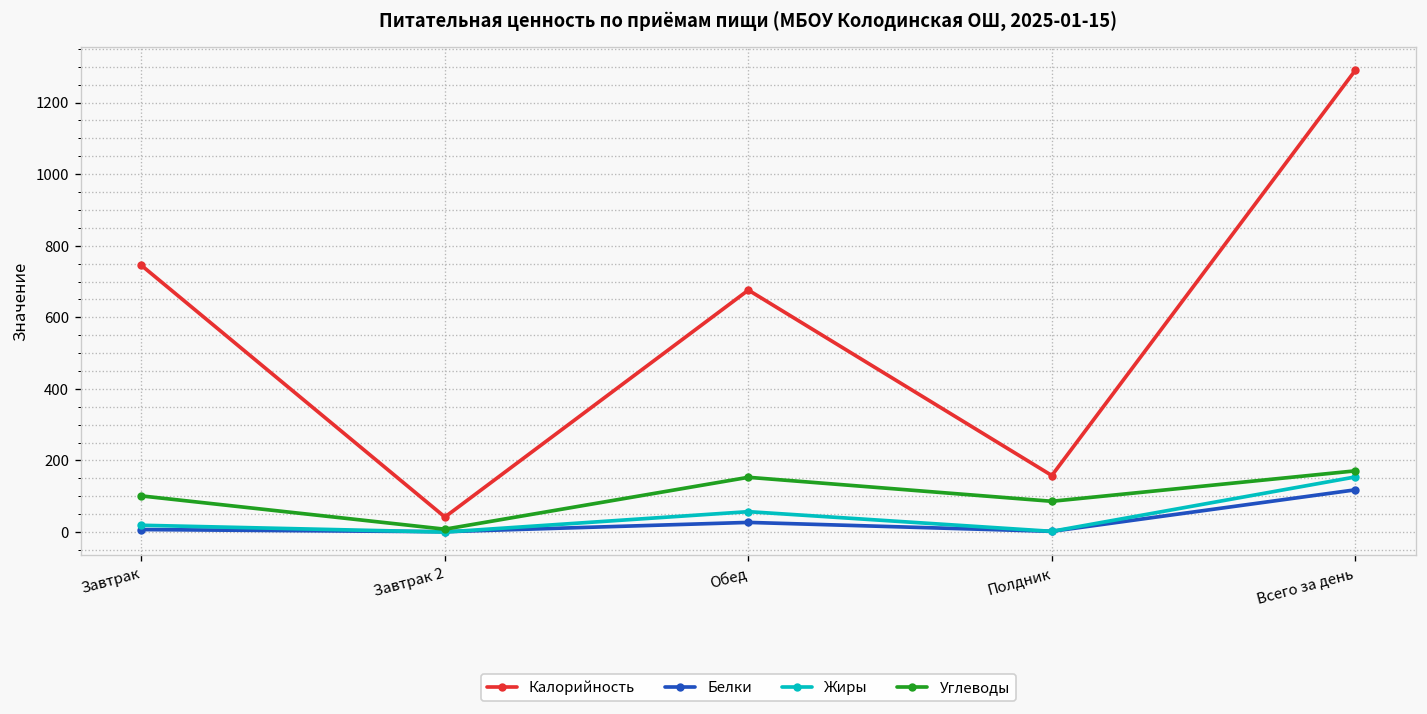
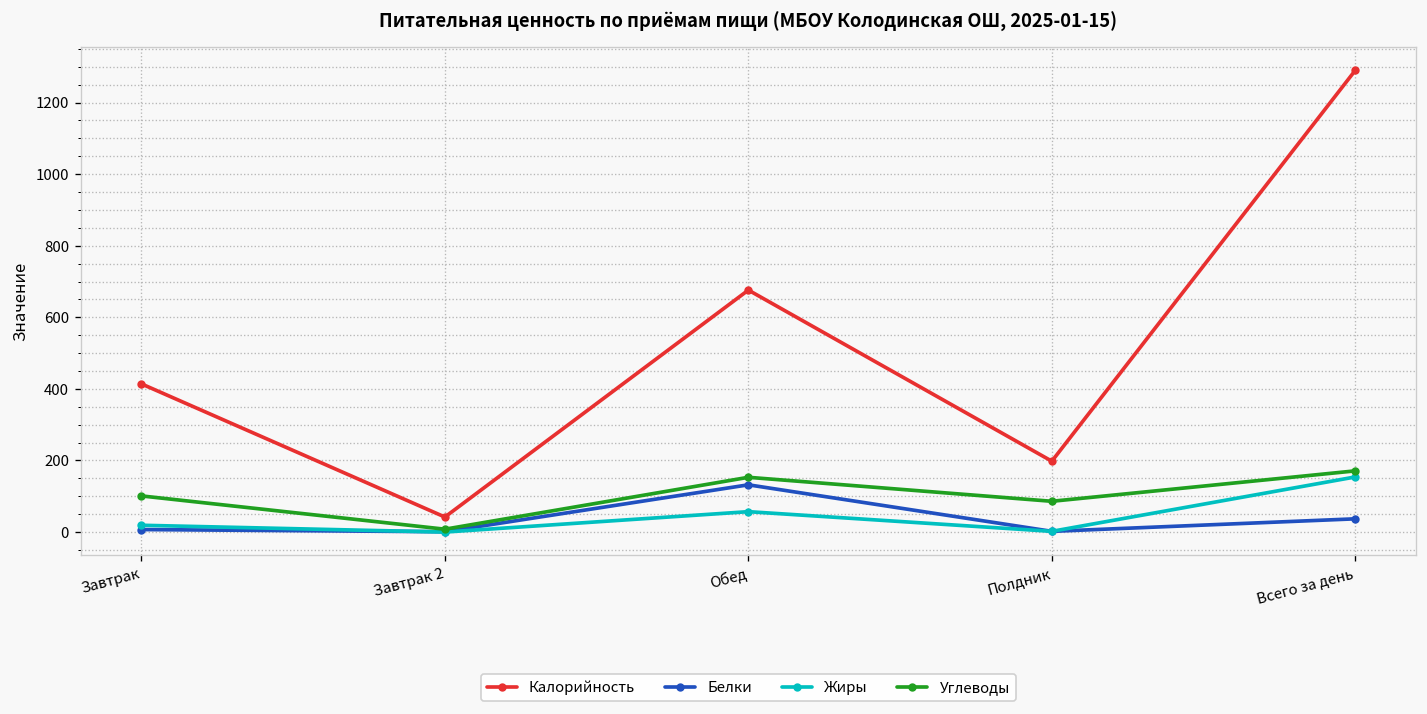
  {
    "Калорийность": {
-     "Завтрак": 750,
+     "Завтрак": 410,
      "Завтрак 2": 40,
      "Обед": 680,
-     "Полдник": 160,
+     "Полдник": 200,
      "Всего за день": 1290
    },
    "Белки": {
      "Завтрак": 10,
-     "Обед": 30,
-     "Всего за день": 120
+     "Обед": 130,
+     "Всего за день": 40
    },
    "Жиры": {
      "Завтрак": 20,
      "Обед": 60,
      "Всего за день": 150
    },
    "Углеводы": {
      "Завтрак": 100,
      "Обед": 150,
      "Полдник": 90,
      "Всего за день": 170
    }
  }
